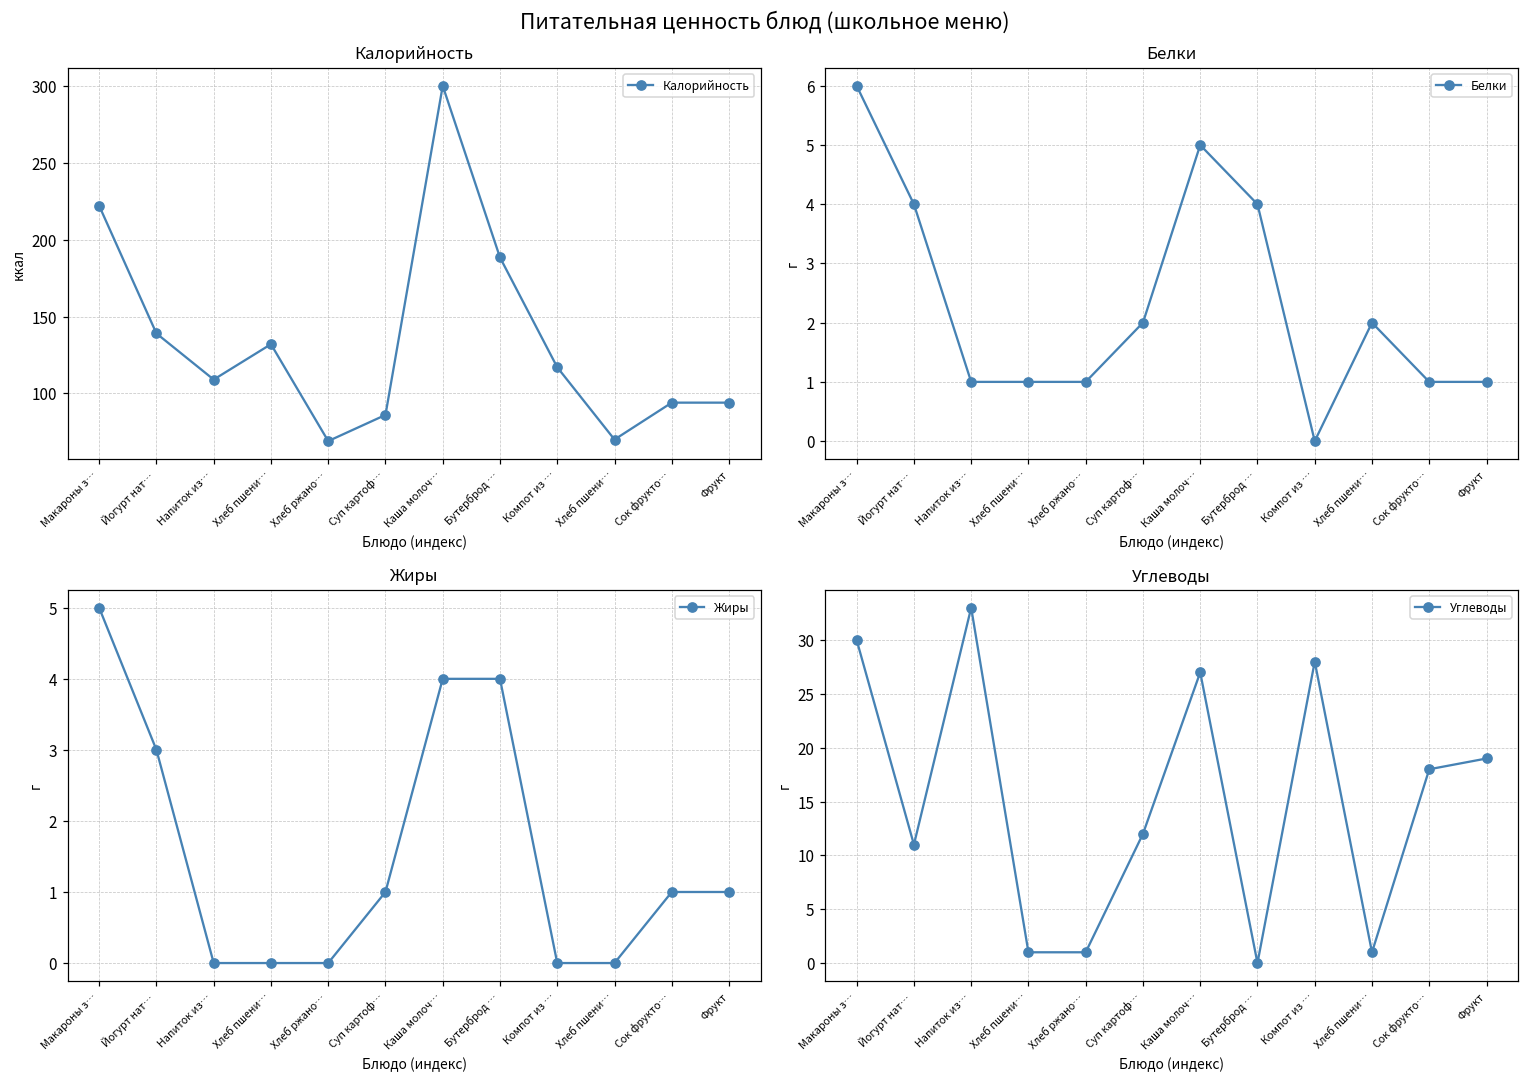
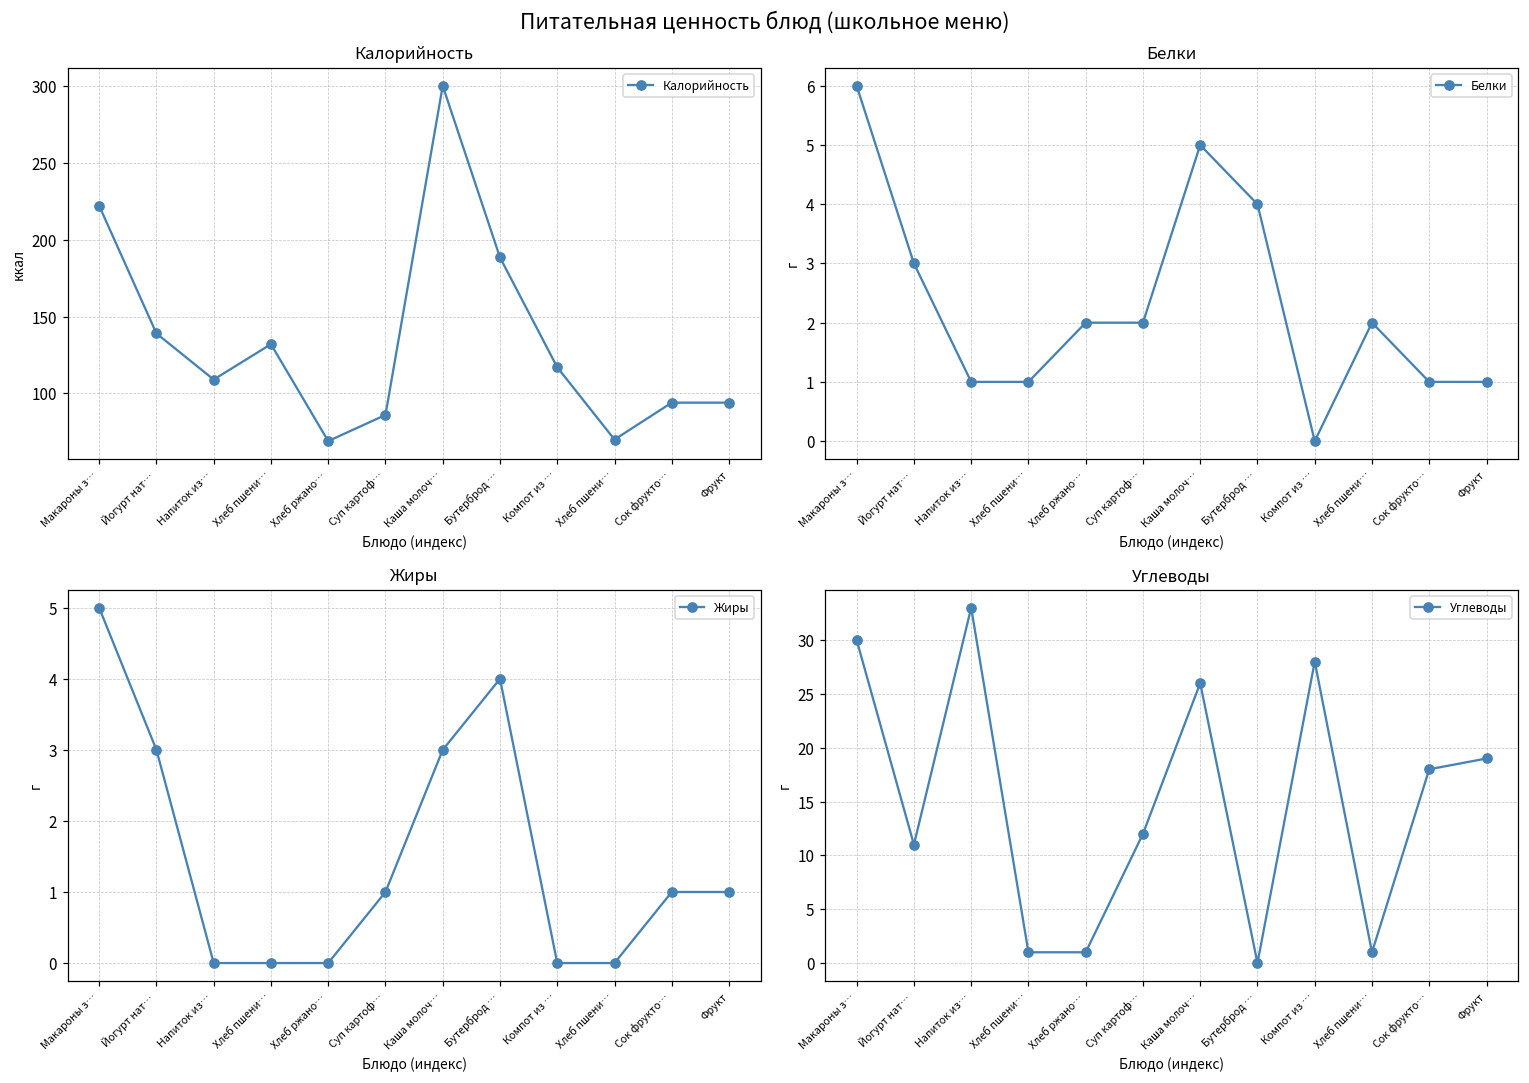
  {
    "Калорийность": {
      "Макароны з…": 222,
      "Йогурт нат…": 139,
      "Напиток из…": 109,
      "Хлеб ржано…": 69,
      "Суп картоф…": 86,
      "Каша молоч…": 300,
      "Бутерброд …": 188,
      "Компот из …": 117,
      "Сок фрукто…": 94,
      "Фрукт": 94
    },
    "Белки": {
      "Макароны з…": 6,
-     "Йогурт нат…": 4,
+     "Йогурт нат…": 3,
      "Напиток из…": 1,
-     "Хлеб ржано…": 1,
+     "Хлеб ржано…": 2,
      "Суп картоф…": 2,
      "Каша молоч…": 5,
      "Бутерброд …": 4,
      "Компот из …": 0,
      "Сок фрукто…": 1,
      "Фрукт": 1
    },
    "Жиры": {
      "Макароны з…": 5,
      "Йогурт нат…": 3,
      "Напиток из…": 0,
      "Хлеб ржано…": 0,
      "Суп картоф…": 1,
-     "Каша молоч…": 4,
+     "Каша молоч…": 3,
      "Бутерброд …": 4,
      "Компот из …": 0,
      "Сок фрукто…": 1,
      "Фрукт": 1
    },
    "Углеводы": {
      "Макароны з…": 30,
      "Йогурт нат…": 11,
      "Напиток из…": 33,
      "Хлеб ржано…": 1,
      "Суп картоф…": 12,
-     "Каша молоч…": 27,
+     "Каша молоч…": 26,
      "Бутерброд …": 0,
      "Компот из …": 28,
      "Сок фрукто…": 18,
      "Фрукт": 19
    }
  }
